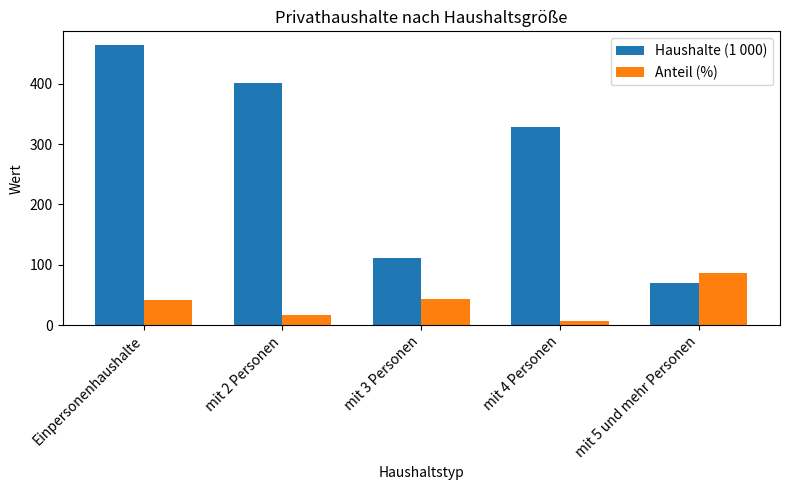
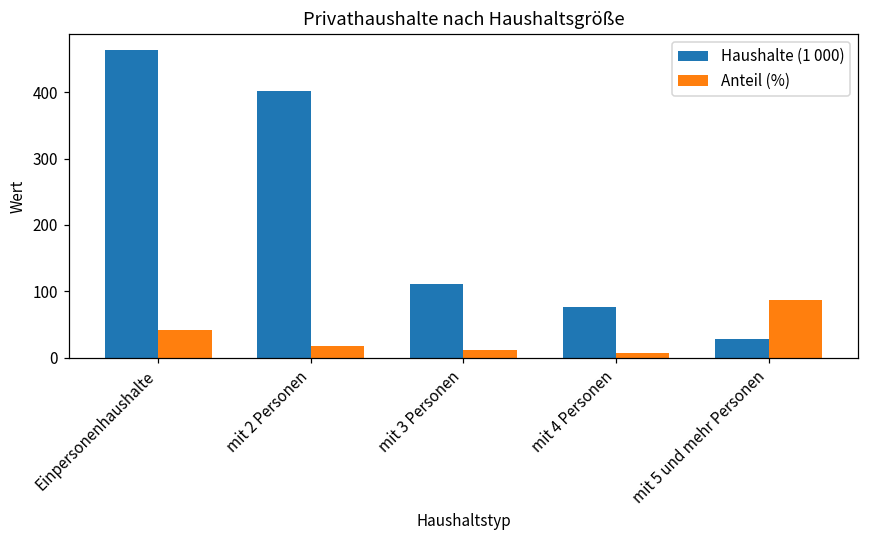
  {
    "Haushalte (1 000)": {
      "Einpersonenhaushalte": 460,
      "mit 2 Personen": 400,
      "mit 3 Personen": 110,
-     "mit 4 Personen": 330,
-     "mit 5 und mehr Personen": 70
+     "mit 4 Personen": 80,
+     "mit 5 und mehr Personen": 30
    },
    "Anteil (%)": {
      "Einpersonenhaushalte": 40,
      "mit 2 Personen": 20,
-     "mit 3 Personen": 40,
+     "mit 3 Personen": 10,
      "mit 4 Personen": 10,
      "mit 5 und mehr Personen": 90
    }
  }
